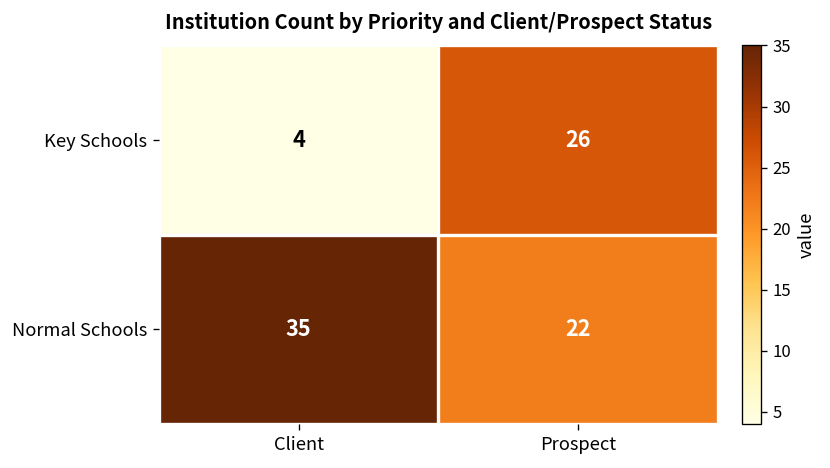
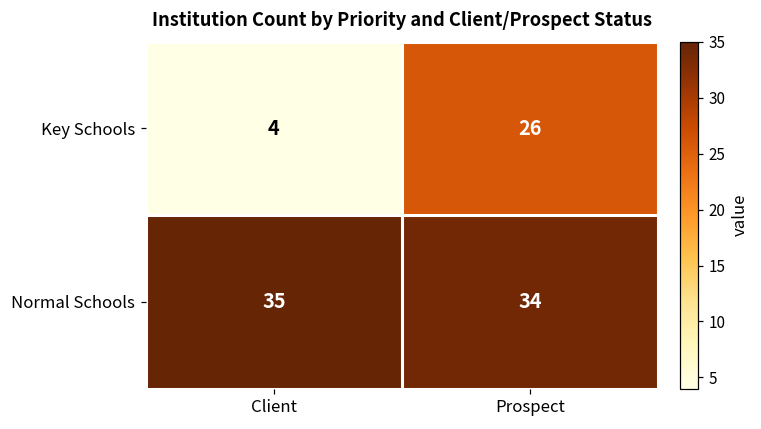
  {
    "Key Schools": {
      "Client": 4,
      "Prospect": 26
    },
    "Normal Schools": {
      "Client": 35,
-     "Prospect": 22
+     "Prospect": 34
    }
  }
